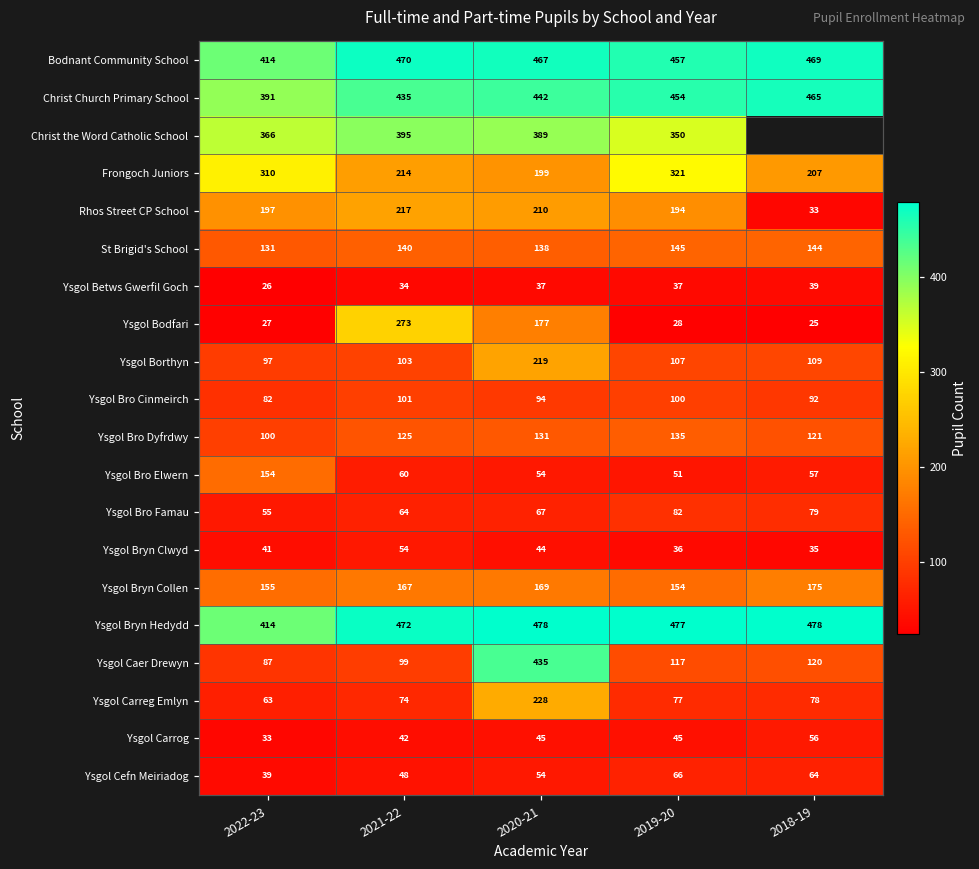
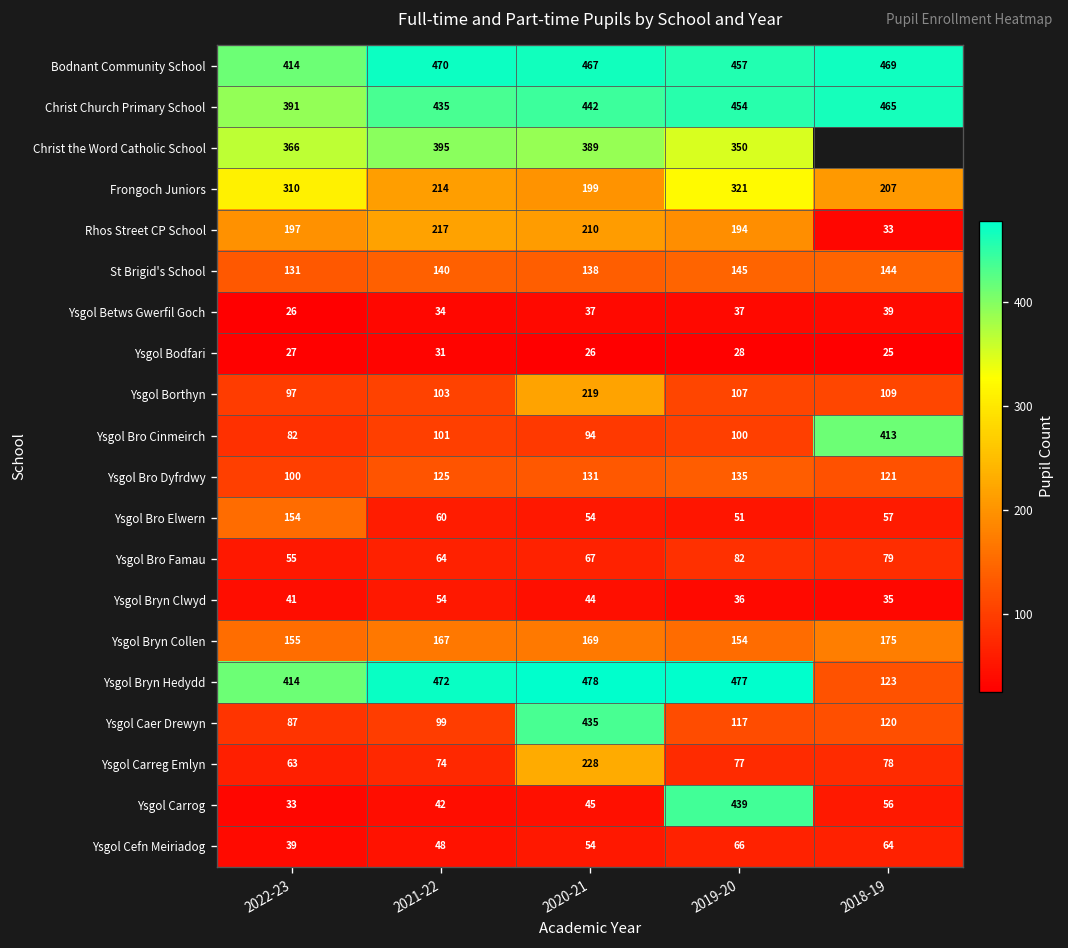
  {
    "Bodnant Community School": {
      "2022-23": 414,
      "2021-22": 470,
      "2020-21": 467,
      "2019-20": 457,
      "2018-19": 469
    },
    "Christ Church Primary School": {
      "2022-23": 391,
      "2021-22": 435,
      "2020-21": 442,
      "2019-20": 454,
      "2018-19": 465
    },
    "Christ the Word Catholic School": {
      "2022-23": 366,
      "2021-22": 395,
      "2020-21": 389,
      "2019-20": 350
    },
    "Frongoch Juniors": {
      "2022-23": 310,
      "2021-22": 214,
      "2020-21": 199,
      "2019-20": 321,
      "2018-19": 207
    },
    "Rhos Street CP School": {
      "2022-23": 197,
      "2021-22": 217,
      "2020-21": 210,
      "2019-20": 194,
      "2018-19": 33
    },
    "St Brigid's School": {
      "2022-23": 131,
      "2021-22": 140,
      "2020-21": 138,
      "2019-20": 145,
      "2018-19": 144
    },
    "Ysgol Betws Gwerfil Goch": {
      "2022-23": 26,
      "2021-22": 34,
      "2020-21": 37,
      "2019-20": 37,
      "2018-19": 39
    },
    "Ysgol Bodfari": {
      "2022-23": 27,
-     "2021-22": 273,
-     "2020-21": 177,
+     "2021-22": 31,
+     "2020-21": 26,
      "2019-20": 28,
      "2018-19": 25
    },
    "Ysgol Borthyn": {
      "2022-23": 97,
      "2021-22": 103,
      "2020-21": 219,
      "2019-20": 107,
      "2018-19": 109
    },
    "Ysgol Bro Cinmeirch": {
      "2022-23": 82,
      "2021-22": 101,
      "2020-21": 94,
      "2019-20": 100,
-     "2018-19": 92
+     "2018-19": 413
    },
    "Ysgol Bro Dyfrdwy": {
      "2022-23": 100,
      "2021-22": 125,
      "2020-21": 131,
      "2019-20": 135,
      "2018-19": 121
    },
    "Ysgol Bro Elwern": {
      "2022-23": 154,
      "2021-22": 60,
      "2020-21": 54,
      "2019-20": 51,
      "2018-19": 57
    },
    "Ysgol Bro Famau": {
      "2022-23": 55,
      "2021-22": 64,
      "2020-21": 67,
      "2019-20": 82,
      "2018-19": 79
    },
    "Ysgol Bryn Clwyd": {
      "2022-23": 41,
      "2021-22": 54,
      "2020-21": 44,
      "2019-20": 36,
      "2018-19": 35
    },
    "Ysgol Bryn Collen": {
      "2022-23": 155,
      "2021-22": 167,
      "2020-21": 169,
      "2019-20": 154,
      "2018-19": 175
    },
    "Ysgol Bryn Hedydd": {
      "2022-23": 414,
      "2021-22": 472,
      "2020-21": 478,
      "2019-20": 477,
-     "2018-19": 478
+     "2018-19": 123
    },
    "Ysgol Caer Drewyn": {
      "2022-23": 87,
      "2021-22": 99,
      "2020-21": 435,
      "2019-20": 117,
      "2018-19": 120
    },
    "Ysgol Carreg Emlyn": {
      "2022-23": 63,
      "2021-22": 74,
      "2020-21": 228,
      "2019-20": 77,
      "2018-19": 78
    },
    "Ysgol Carrog": {
      "2022-23": 33,
      "2021-22": 42,
      "2020-21": 45,
-     "2019-20": 45,
+     "2019-20": 439,
      "2018-19": 56
    },
    "Ysgol Cefn Meiriadog": {
      "2022-23": 39,
      "2021-22": 48,
      "2020-21": 54,
      "2019-20": 66,
      "2018-19": 64
    }
  }
